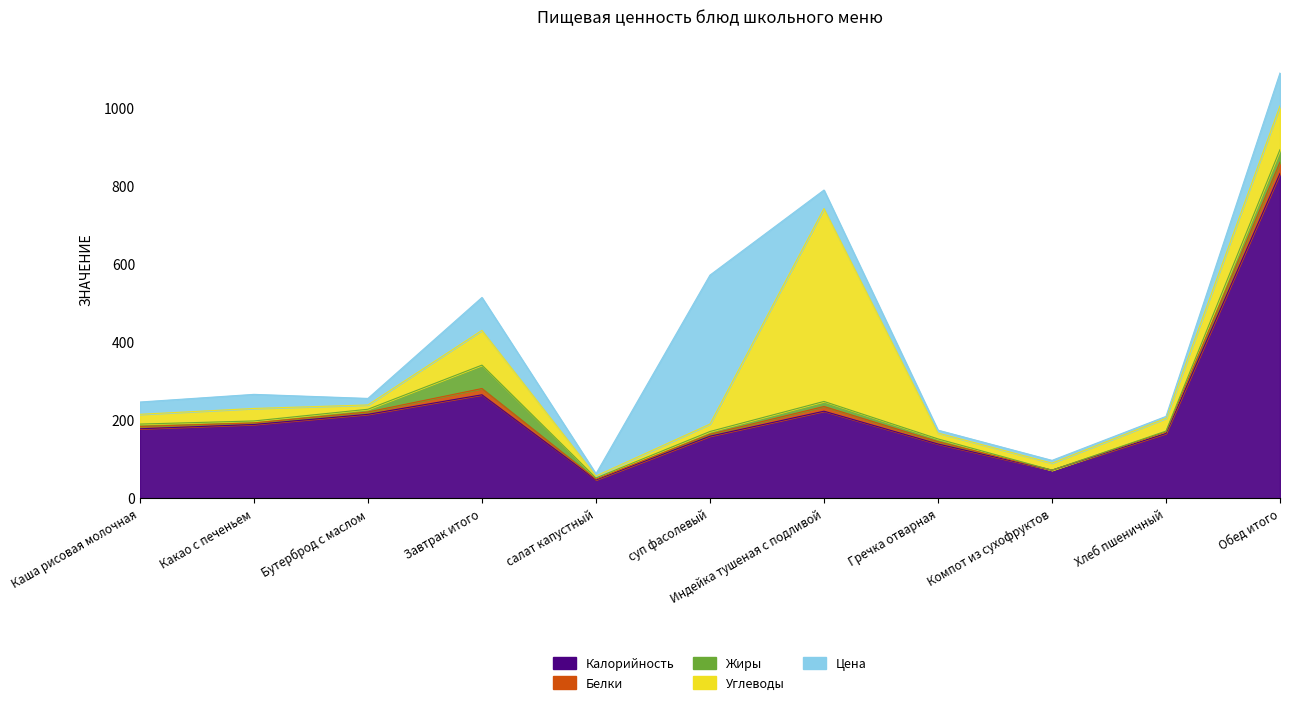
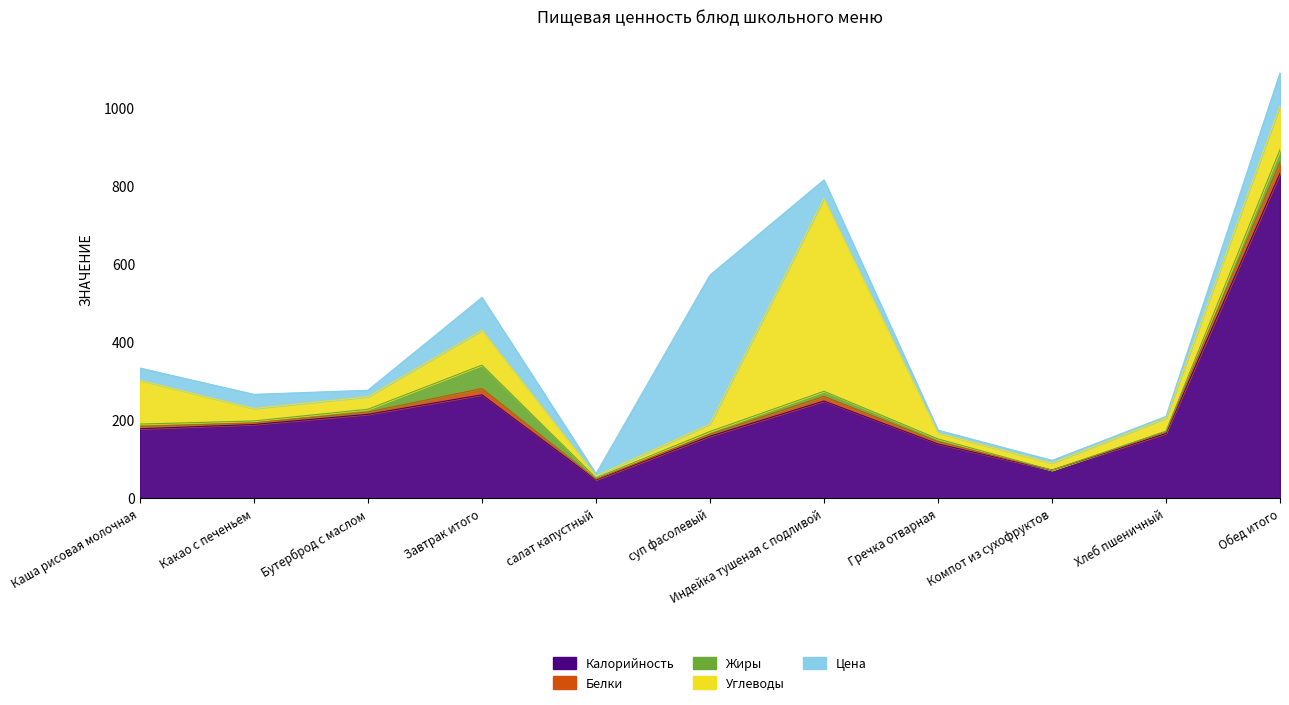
  {
    "Калорийность": {
      "Завтрак итого": 270,
-     "Индейка тушеная с подливой": 220,
+     "Индейка тушеная с подливой": 250,
      "Обед итого": 830
    },
    "Белки": {
      "Завтрак итого": 20,
      "Индейка тушеная с подливой": 10,
      "Обед итого": 30
    },
    "Жиры": {
      "Бутерброд с маслом": 10,
      "Завтрак итого": 60,
      "суп фасолевый": 10,
      "Индейка тушеная с подливой": 10,
      "Гречка отварная": 10,
      "Обед итого": 30
    },
    "Углеводы": {
-     "Каша рисовая молочная": 30,
+     "Каша рисовая молочная": 110,
      "Какао с печеньем": 30,
-     "Бутерброд с маслом": 10,
+     "Бутерброд с маслом": 30,
      "Завтрак итого": 90,
      "суп фасолевый": 20,
      "Индейка тушеная с подливой": 490,
      "Гречка отварная": 20,
      "Компот из сухофруктов": 20,
      "Обед итого": 110
    },
    "Цена": {
      "Каша рисовая молочная": 30,
      "Какао с печеньем": 40,
      "Бутерброд с маслом": 20,
      "Завтрак итого": 80,
      "суп фасолевый": 380,
      "Индейка тушеная с подливой": 50,
      "Гречка отварная": 10,
      "Компот из сухофруктов": 10,
      "Обед итого": 80
    }
  }
